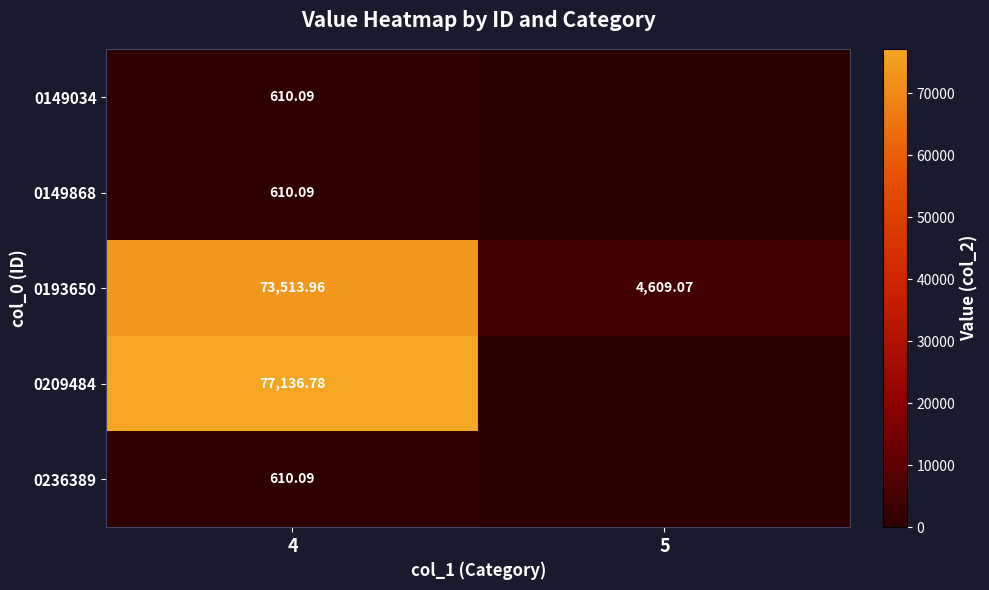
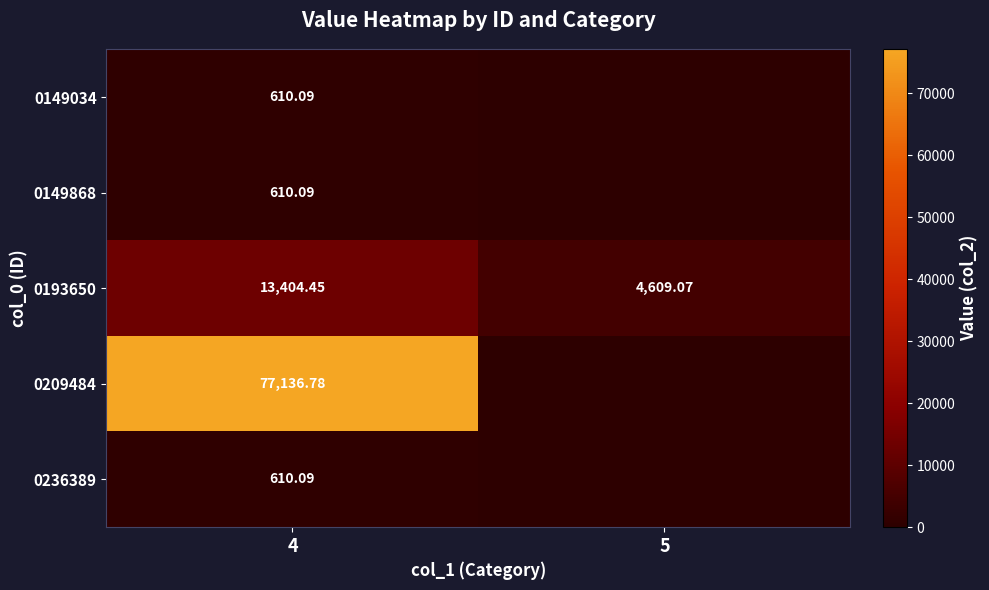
  {
    "0149034": {
      "4": "610.09"
    },
    "0149868": {
      "4": "610.09"
    },
    "0193650": {
-     "4": "73,513.96",
+     "4": "13,404.45",
      "5": "4,609.07"
    },
    "0209484": {
      "4": "77,136.78"
    },
    "0236389": {
      "4": "610.09"
    }
  }
